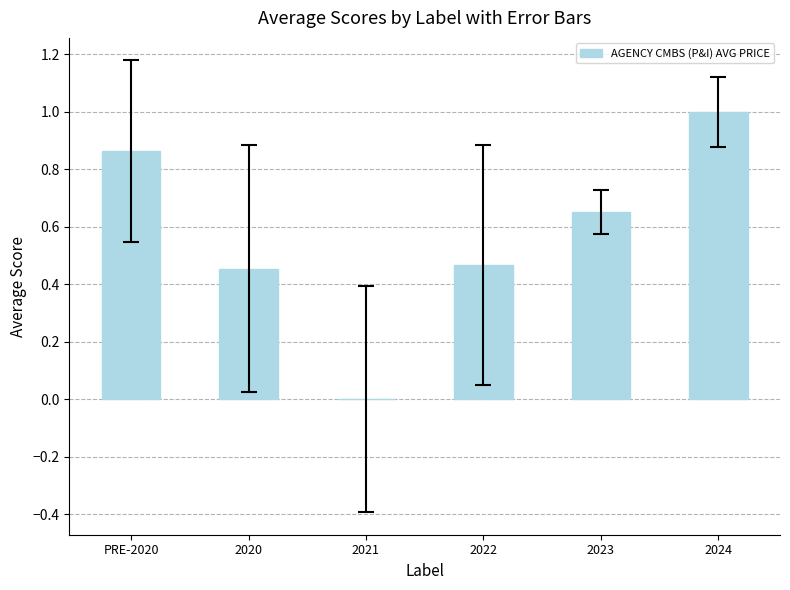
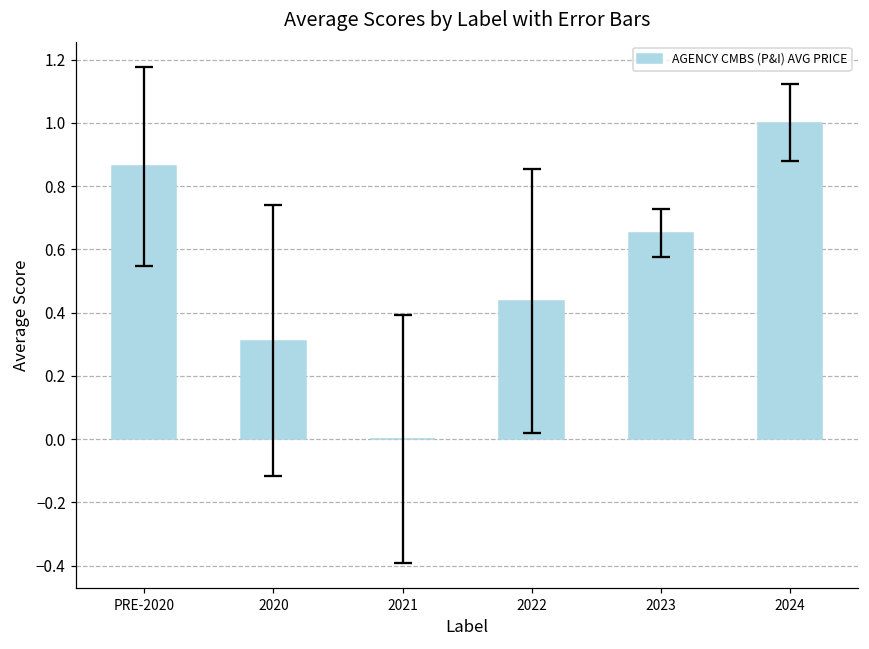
  {
    "AGENCY CMBS (P&I) AVG PRICE": {
      "PRE-2020": 0.86,
-     "2020": 0.45,
+     "2020": 0.31,
      "2021": 0.00,
-     "2022": 0.47,
+     "2022": 0.44,
      "2023": 0.65,
      "2024": 1.00
    }
  }
